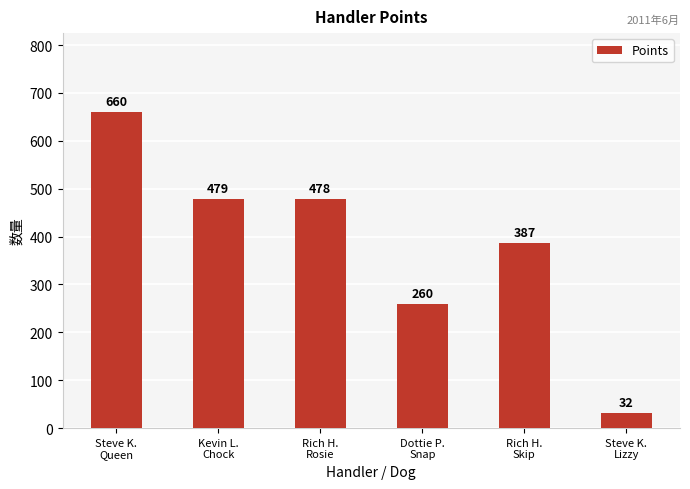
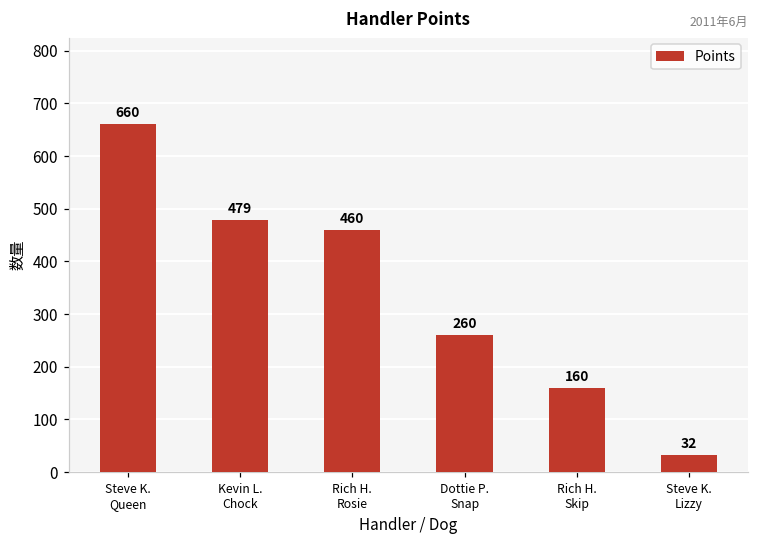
  {
    "Steve K. Queen": 660,
    "Kevin L. Chock": 479,
-   "Rich H. Rosie": 478,
+   "Rich H. Rosie": 460,
    "Dottie P. Snap": 260,
-   "Rich H. Skip": 387,
+   "Rich H. Skip": 160,
    "Steve K. Lizzy": 32
  }
